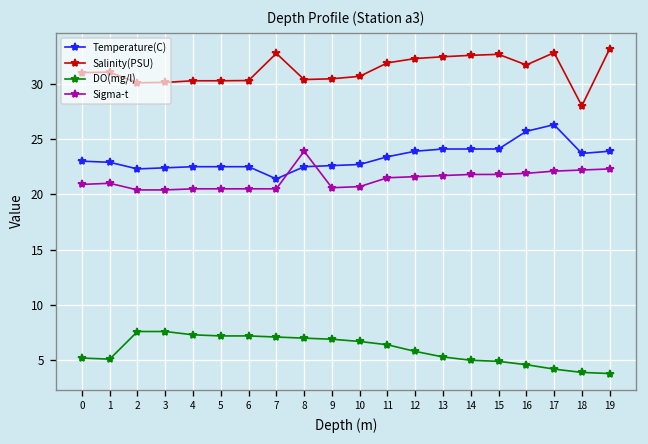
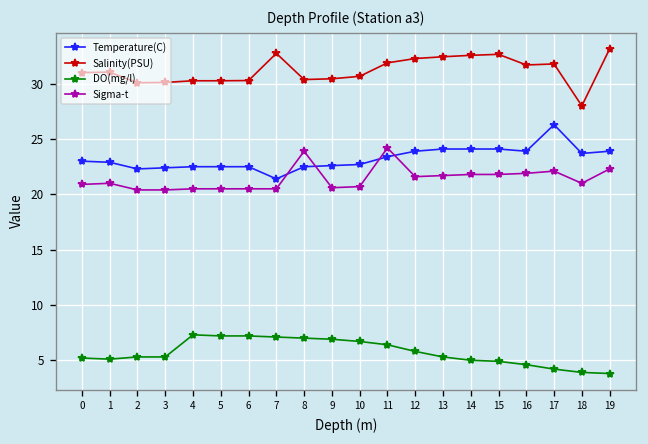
  {
    "Temperature(C)": {
      "0": 23,
      "1": 23,
      "2": 22,
      "3": 22,
      "4": 23,
      "5": 23,
      "6": 23,
      "7": 21,
      "8": 23,
      "9": 23,
      "10": 23,
      "11": 23,
      "12": 24,
      "13": 24,
      "14": 24,
      "15": 24,
-     "16": 26,
+     "16": 24,
      "17": 26,
      "18": 24,
      "19": 24
    },
    "Salinity(PSU)": {
      "4": 30,
      "5": 30,
      "6": 30,
      "7": 33,
      "8": 30,
      "9": 30,
      "10": 31,
      "11": 32,
      "12": 32,
      "13": 32,
      "14": 33,
      "15": 33,
      "16": 32,
-     "17": 33,
+     "17": 32,
      "18": 28,
      "19": 33
    },
    "DO(mg/l)": {
      "0": 5,
      "1": 5,
-     "2": 8,
-     "3": 8,
+     "2": 5,
+     "3": 5,
      "4": 7,
      "5": 7,
      "6": 7,
      "7": 7,
      "8": 7,
      "9": 7,
      "10": 7,
      "11": 6,
      "12": 6,
      "13": 5,
      "14": 5,
      "15": 5,
      "16": 5,
      "17": 4,
      "18": 4,
      "19": 4
    },
    "Sigma-t": {
      "0": 21,
      "1": 21,
      "2": 20,
      "3": 20,
      "4": 21,
      "5": 21,
      "6": 21,
      "7": 21,
      "8": 24,
      "9": 21,
      "10": 21,
-     "11": 22,
+     "11": 24,
      "12": 22,
      "13": 22,
      "14": 22,
      "15": 22,
      "16": 22,
      "17": 22,
-     "18": 22,
+     "18": 21,
      "19": 22
    }
  }
